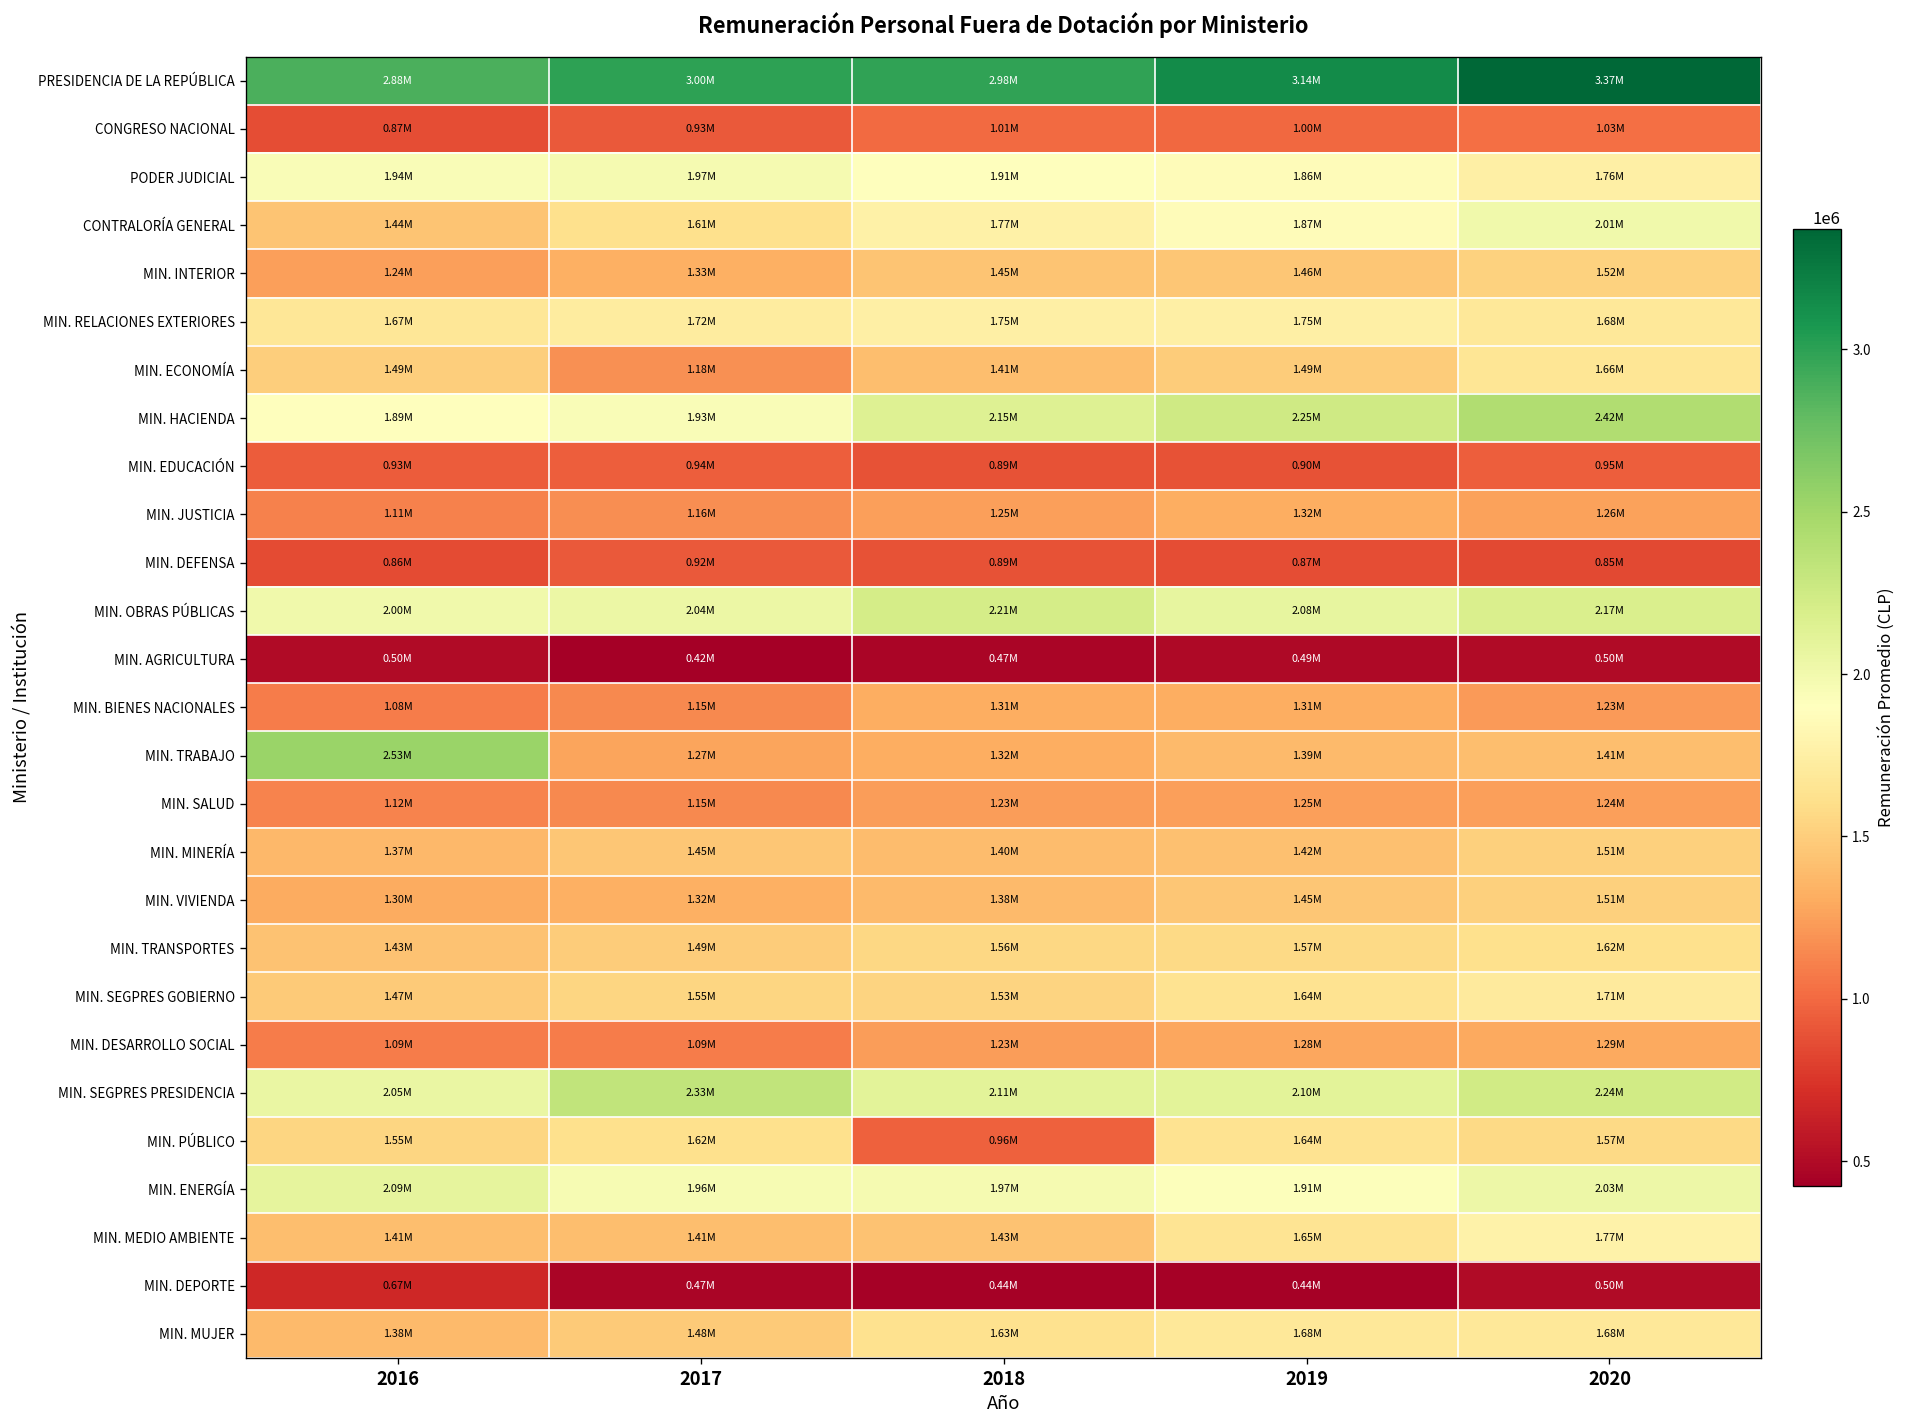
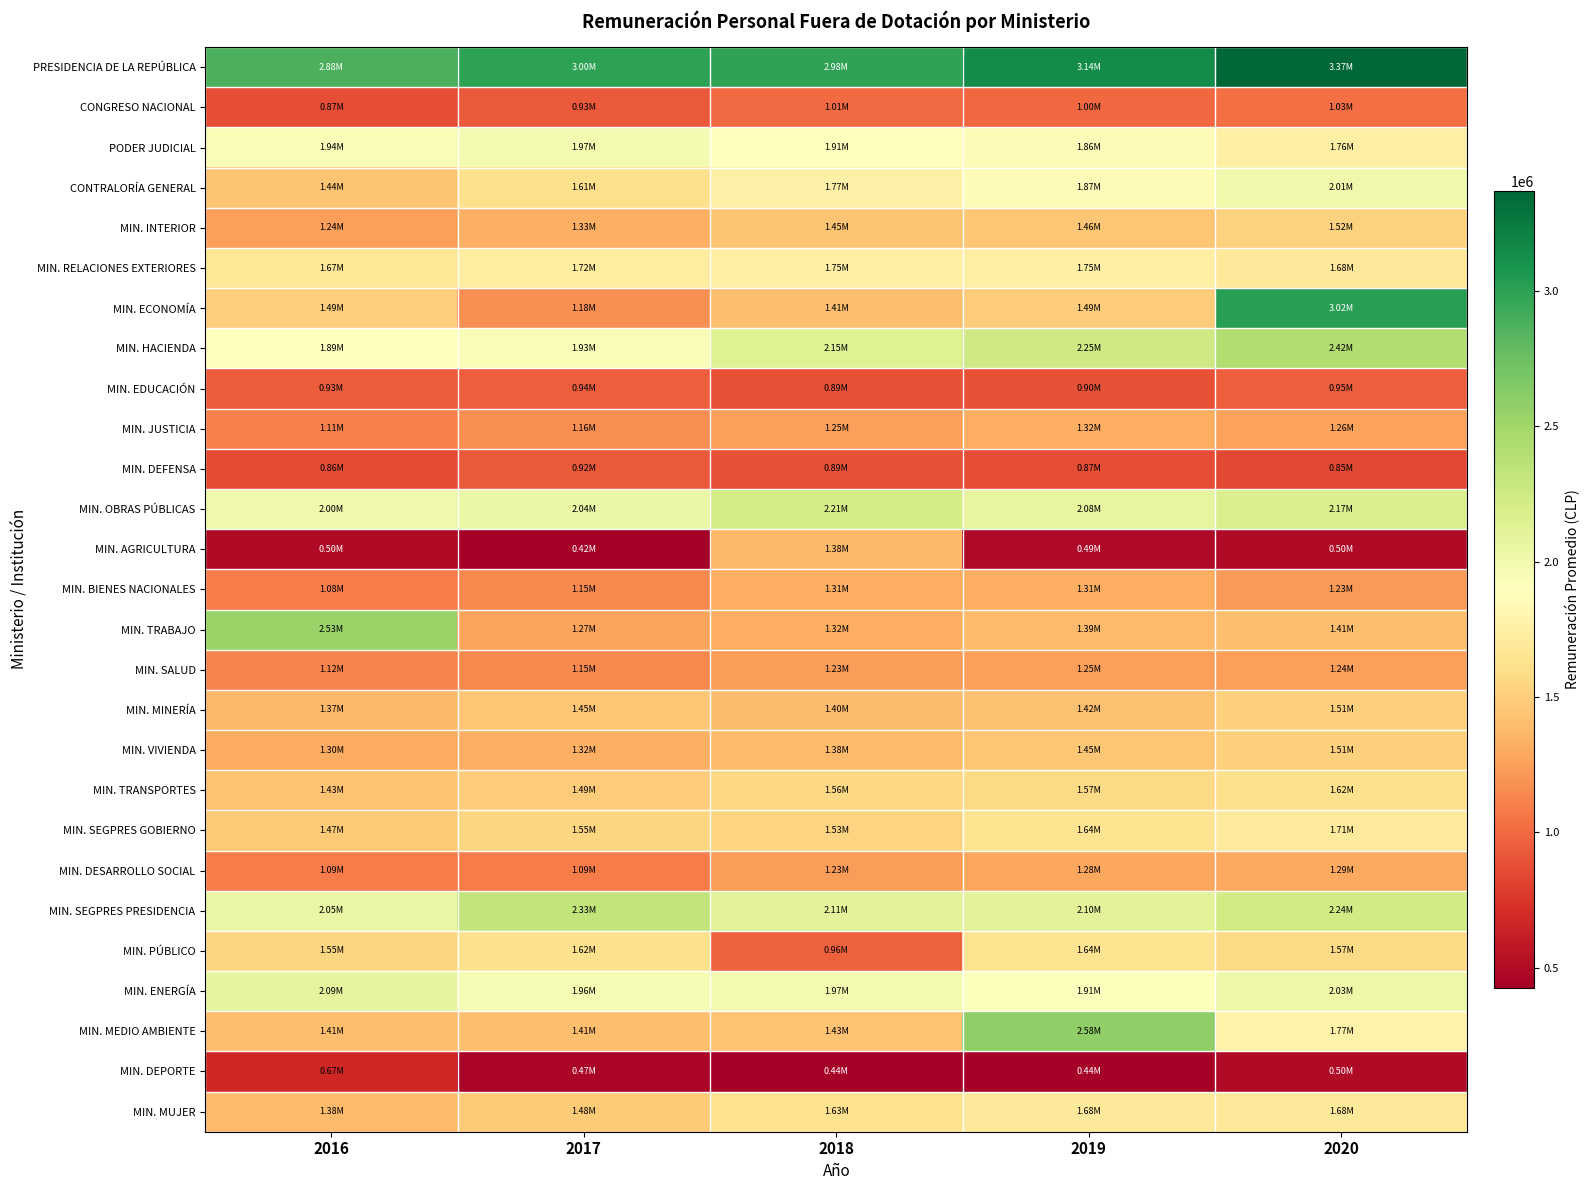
  {
    "PRESIDENCIA DE LA REPÚBLICA": {
      "2016": "2.88M",
      "2017": "3.00M",
      "2018": "2.98M",
      "2019": "3.14M",
      "2020": "3.37M"
    },
    "CONGRESO NACIONAL": {
      "2016": "0.87M",
      "2017": "0.93M",
      "2018": "1.01M",
      "2019": "1.00M",
      "2020": "1.03M"
    },
    "PODER JUDICIAL": {
      "2016": "1.94M",
      "2017": "1.97M",
      "2018": "1.91M",
      "2019": "1.86M",
      "2020": "1.76M"
    },
    "CONTRALORÍA GENERAL": {
      "2016": "1.44M",
      "2017": "1.61M",
      "2018": "1.77M",
      "2019": "1.87M",
      "2020": "2.01M"
    },
    "MIN. INTERIOR": {
      "2016": "1.24M",
      "2017": "1.33M",
      "2018": "1.45M",
      "2019": "1.46M",
      "2020": "1.52M"
    },
    "MIN. RELACIONES EXTERIORES": {
      "2016": "1.67M",
      "2017": "1.72M",
      "2018": "1.75M",
      "2019": "1.75M",
      "2020": "1.68M"
    },
    "MIN. ECONOMÍA": {
      "2016": "1.49M",
      "2017": "1.18M",
      "2018": "1.41M",
      "2019": "1.49M",
-     "2020": "1.66M"
+     "2020": "3.02M"
    },
    "MIN. HACIENDA": {
      "2016": "1.89M",
      "2017": "1.93M",
      "2018": "2.15M",
      "2019": "2.25M",
      "2020": "2.42M"
    },
    "MIN. EDUCACIÓN": {
      "2016": "0.93M",
      "2017": "0.94M",
      "2018": "0.89M",
      "2019": "0.90M",
      "2020": "0.95M"
    },
    "MIN. JUSTICIA": {
      "2016": "1.11M",
      "2017": "1.16M",
      "2018": "1.25M",
      "2019": "1.32M",
      "2020": "1.26M"
    },
    "MIN. DEFENSA": {
      "2016": "0.86M",
      "2017": "0.92M",
      "2018": "0.89M",
      "2019": "0.87M",
      "2020": "0.85M"
    },
    "MIN. OBRAS PÚBLICAS": {
      "2016": "2.00M",
      "2017": "2.04M",
      "2018": "2.21M",
      "2019": "2.08M",
      "2020": "2.17M"
    },
    "MIN. AGRICULTURA": {
      "2016": "0.50M",
      "2017": "0.42M",
-     "2018": "0.47M",
+     "2018": "1.38M",
      "2019": "0.49M",
      "2020": "0.50M"
    },
    "MIN. BIENES NACIONALES": {
      "2016": "1.08M",
      "2017": "1.15M",
      "2018": "1.31M",
      "2019": "1.31M",
      "2020": "1.23M"
    },
    "MIN. TRABAJO": {
      "2016": "2.53M",
      "2017": "1.27M",
      "2018": "1.32M",
      "2019": "1.39M",
      "2020": "1.41M"
    },
    "MIN. SALUD": {
      "2016": "1.12M",
      "2017": "1.15M",
      "2018": "1.23M",
      "2019": "1.25M",
      "2020": "1.24M"
    },
    "MIN. MINERÍA": {
      "2016": "1.37M",
      "2017": "1.45M",
      "2018": "1.40M",
      "2019": "1.42M",
      "2020": "1.51M"
    },
    "MIN. VIVIENDA": {
      "2016": "1.30M",
      "2017": "1.32M",
      "2018": "1.38M",
      "2019": "1.45M",
      "2020": "1.51M"
    },
    "MIN. TRANSPORTES": {
      "2016": "1.43M",
      "2017": "1.49M",
      "2018": "1.56M",
      "2019": "1.57M",
      "2020": "1.62M"
    },
    "MIN. SEGPRES GOBIERNO": {
      "2016": "1.47M",
      "2017": "1.55M",
      "2018": "1.53M",
      "2019": "1.64M",
      "2020": "1.71M"
    },
    "MIN. DESARROLLO SOCIAL": {
      "2016": "1.09M",
      "2017": "1.09M",
      "2018": "1.23M",
      "2019": "1.28M",
      "2020": "1.29M"
    },
    "MIN. SEGPRES PRESIDENCIA": {
      "2016": "2.05M",
      "2017": "2.33M",
      "2018": "2.11M",
      "2019": "2.10M",
      "2020": "2.24M"
    },
    "MIN. PÚBLICO": {
      "2016": "1.55M",
      "2017": "1.62M",
      "2018": "0.96M",
      "2019": "1.64M",
      "2020": "1.57M"
    },
    "MIN. ENERGÍA": {
      "2016": "2.09M",
      "2017": "1.96M",
      "2018": "1.97M",
      "2019": "1.91M",
      "2020": "2.03M"
    },
    "MIN. MEDIO AMBIENTE": {
      "2016": "1.41M",
      "2017": "1.41M",
      "2018": "1.43M",
-     "2019": "1.65M",
+     "2019": "2.58M",
      "2020": "1.77M"
    },
    "MIN. DEPORTE": {
      "2016": "0.67M",
      "2017": "0.47M",
      "2018": "0.44M",
      "2019": "0.44M",
      "2020": "0.50M"
    },
    "MIN. MUJER": {
      "2016": "1.38M",
      "2017": "1.48M",
      "2018": "1.63M",
      "2019": "1.68M",
      "2020": "1.68M"
    }
  }
